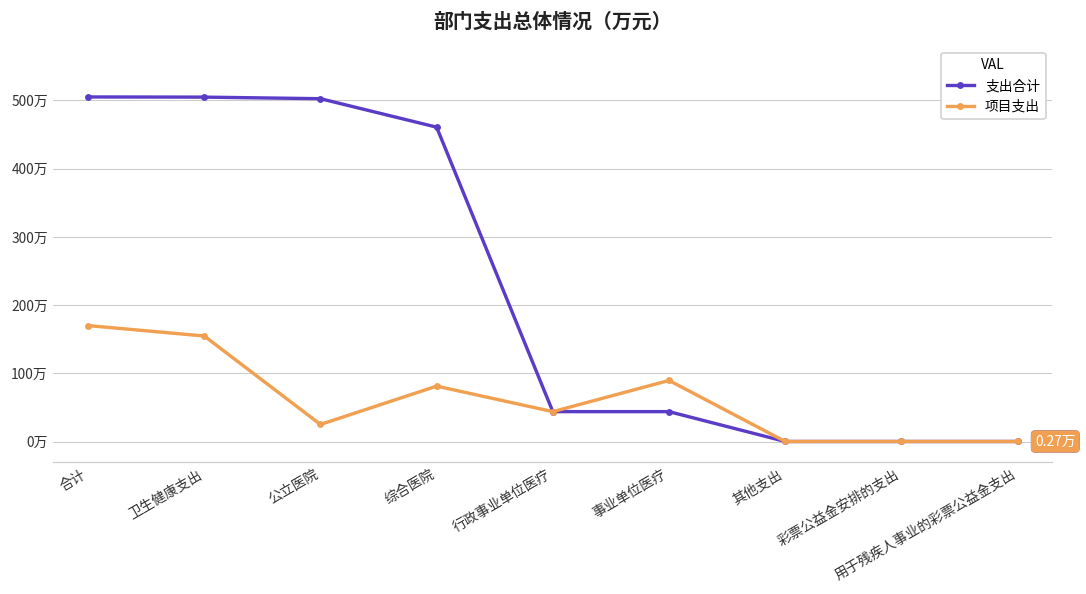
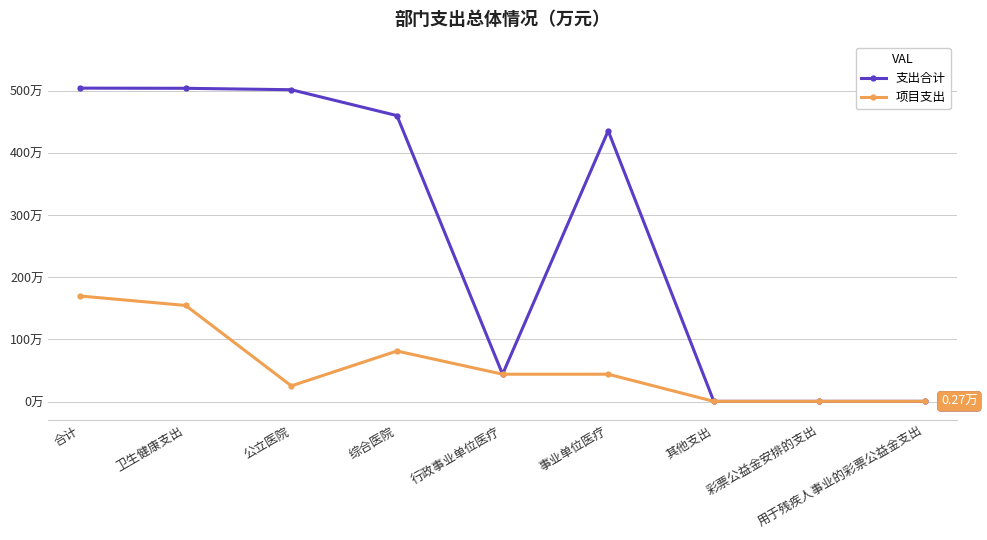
  {
    "支出合计": {
      "合计": "510万",
      "卫生健康支出": "500万",
      "公立医院": "500万",
      "综合医院": "460万",
-     "事业单位医疗": "40万"
+     "事业单位医疗": "440万"
    },
    "项目支出": {
      "合计": "170万",
      "卫生健康支出": "150万",
      "公立医院": "30万",
      "综合医院": "80万",
-     "事业单位医疗": "90万"
+     "事业单位医疗": "40万"
    }
  }
